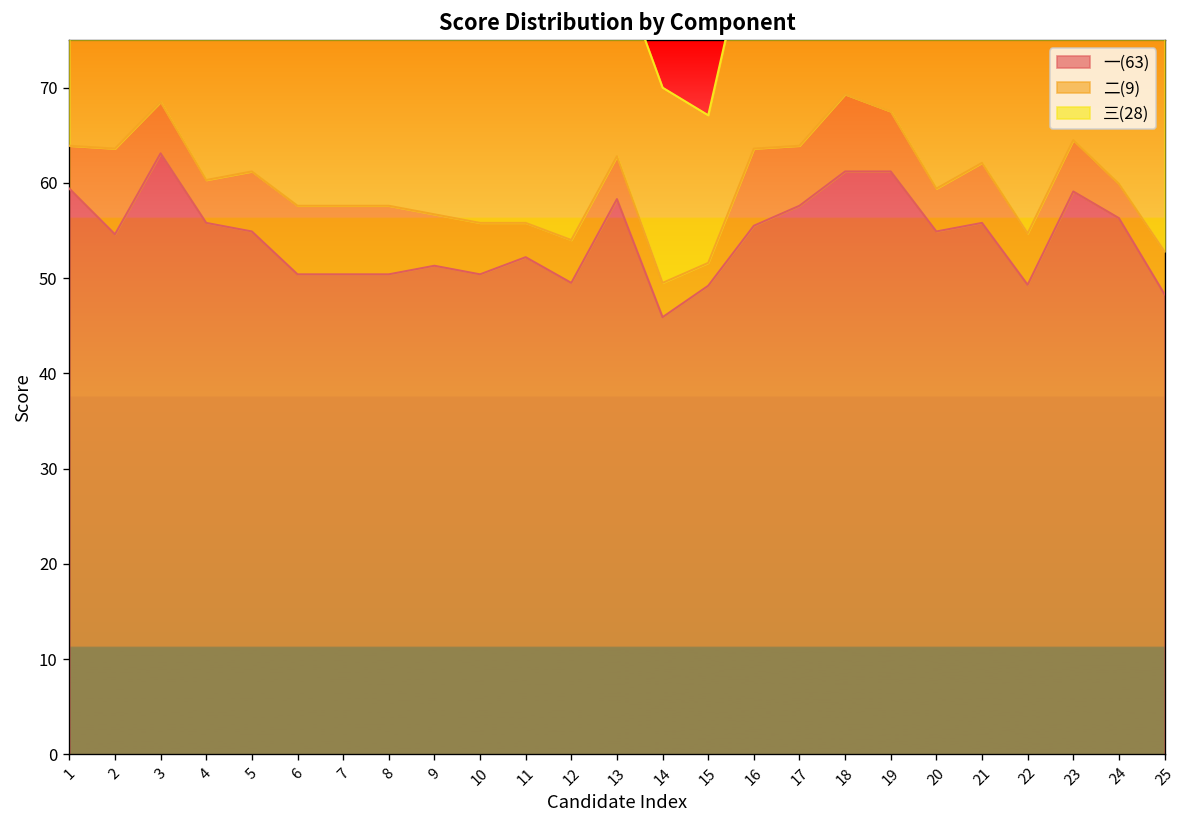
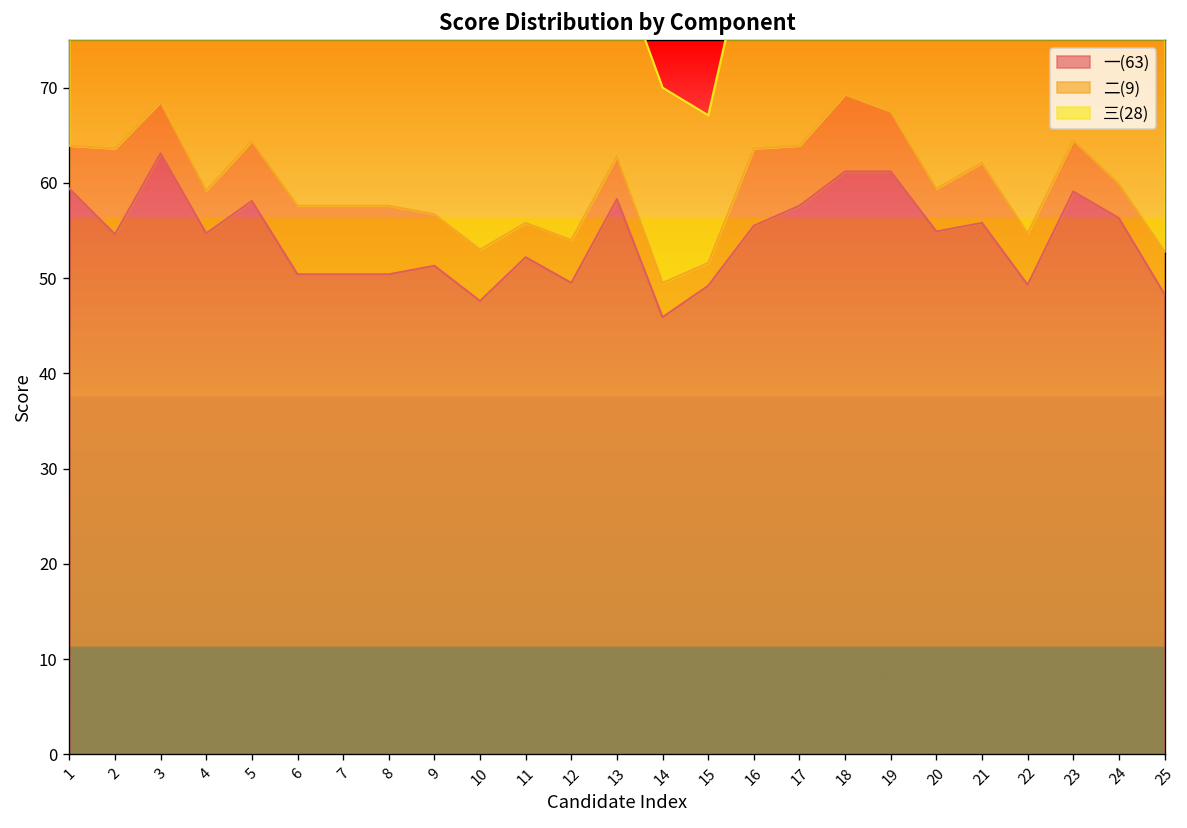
  {
    "一(63)": {
      "1": 59,
      "2": 55,
      "3": 63,
-     "4": 56,
-     "5": 55,
+     "4": 55,
+     "5": 58,
      "6": 50,
      "7": 50,
      "8": 50,
      "9": 51,
-     "10": 50,
+     "10": 48,
      "11": 52,
      "12": 50,
      "13": 58,
      "14": 46,
      "15": 49,
      "16": 56,
      "17": 58,
      "18": 61,
      "19": 61,
      "20": 55,
      "21": 56,
      "22": 49,
      "23": 59,
      "24": 56,
      "25": 48
    },
    "二(9)": {
      "1": 5,
      "2": 9,
      "3": 5,
      "4": 5,
      "5": 6,
      "6": 7,
      "7": 7,
      "8": 7,
      "9": 5,
      "10": 5,
      "11": 4,
      "12": 5,
      "13": 5,
      "14": 4,
      "15": 2,
      "16": 8,
      "17": 6,
      "18": 8,
      "19": 6,
      "20": 5,
      "21": 6,
      "22": 5,
      "23": 5,
      "24": 4,
      "25": 5
    },
    "三(28)": {
      "14": 21,
      "15": 15
    }
  }
